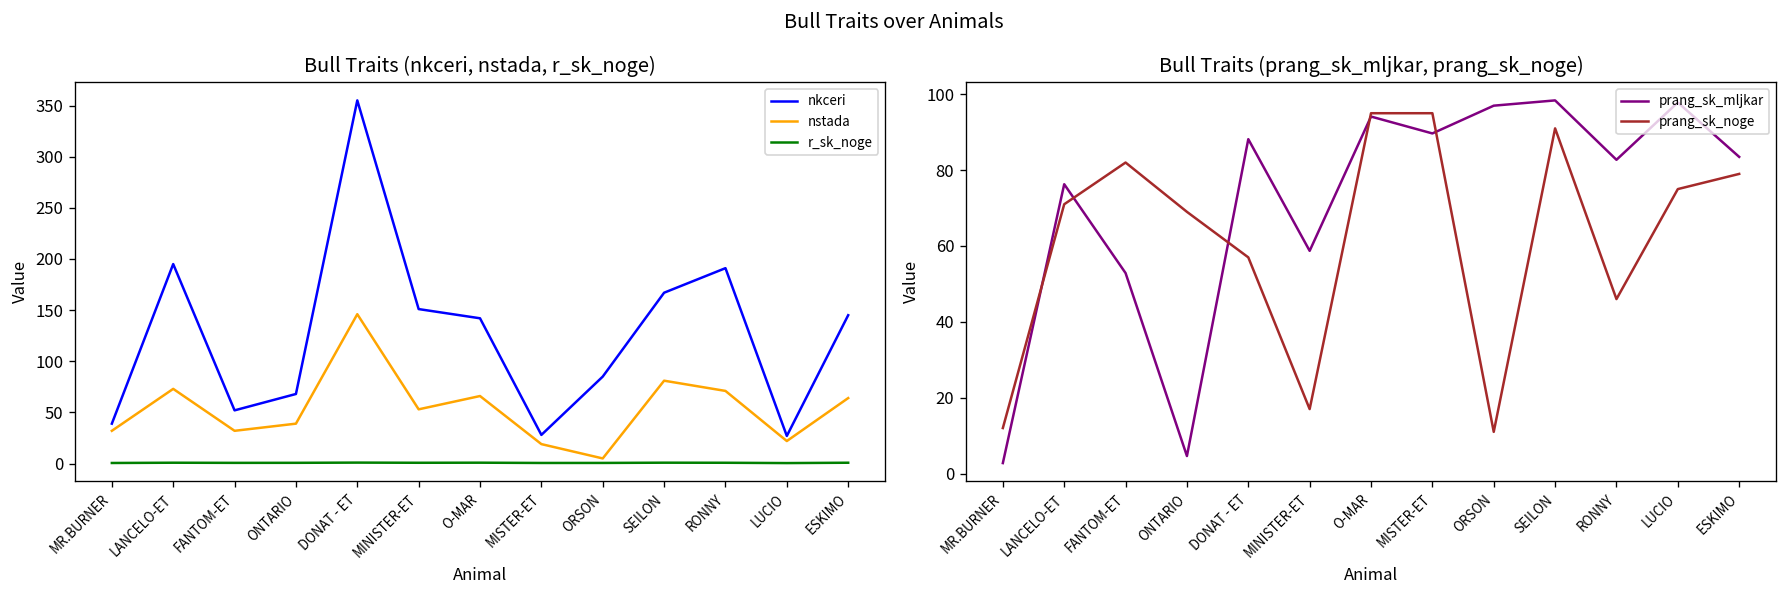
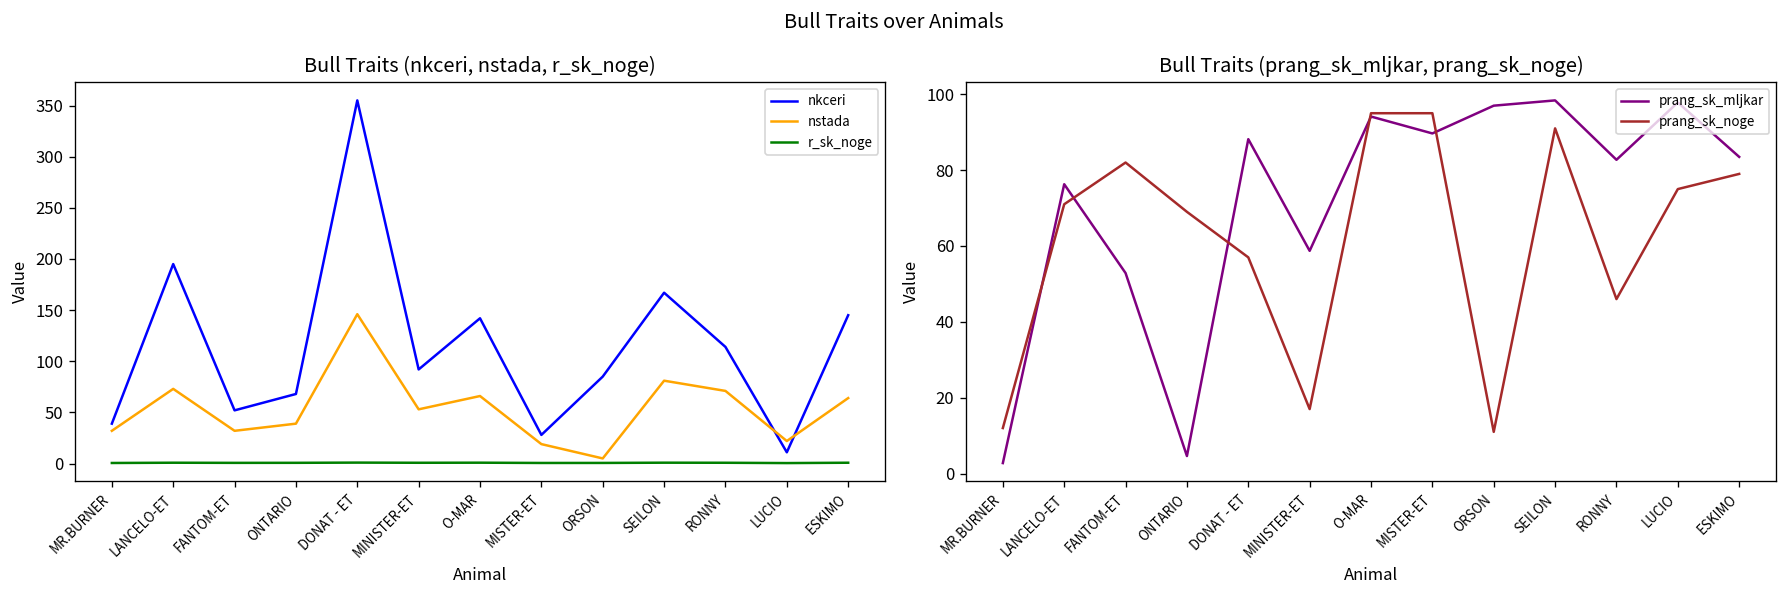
  {
    "Bull Traits (nkceri, nstada, r_sk_noge)": {
      "nkceri": {
        "MR.BURNER": 40,
        "LANCELO-ET": 200,
        "FANTOM-ET": 50,
        "ONTARIO": 70,
        "DONAT - ET": 360,
-       "MINISTER-ET": 150,
+       "MINISTER-ET": 90,
        "O-MAR": 140,
        "MISTER-ET": 30,
        "ORSON": 90,
        "SEILON": 170,
-       "RONNY": 190,
-       "LUCIO": 30,
+       "RONNY": 110,
+       "LUCIO": 10,
        "ESKIMO": 150
      },
      "nstada": {
        "MR.BURNER": 30,
        "LANCELO-ET": 70,
        "FANTOM-ET": 30,
        "ONTARIO": 40,
        "DONAT - ET": 150,
        "MINISTER-ET": 50,
        "O-MAR": 70,
        "MISTER-ET": 20,
        "ORSON": 10,
        "SEILON": 80,
        "RONNY": 70,
        "LUCIO": 20,
        "ESKIMO": 60
      },
      "r_sk_noge": {
        "MR.BURNER": 0,
        "LANCELO-ET": 0,
        "FANTOM-ET": 0,
        "ONTARIO": 0,
        "DONAT - ET": 0,
        "MINISTER-ET": 0,
        "O-MAR": 0,
        "MISTER-ET": 0,
        "ORSON": 0,
        "SEILON": 0,
        "RONNY": 0,
        "LUCIO": 0,
        "ESKIMO": 0
      }
    },
    "Bull Traits (prang_sk_mljkar, prang_sk_noge)": {
      "prang_sk_mljkar": {
        "MR.BURNER": 3,
        "LANCELO-ET": 76,
        "FANTOM-ET": 53,
        "ONTARIO": 5,
        "DONAT - ET": 88,
        "MINISTER-ET": 59,
        "O-MAR": 94,
        "MISTER-ET": 90,
        "ORSON": 97,
        "SEILON": 98,
        "RONNY": 83,
        "ESKIMO": 83
      },
      "prang_sk_noge": {
        "MR.BURNER": 12,
        "LANCELO-ET": 71,
        "FANTOM-ET": 82,
        "ONTARIO": 69,
        "DONAT - ET": 57,
        "MINISTER-ET": 17,
        "O-MAR": 95,
        "MISTER-ET": 95,
        "ORSON": 11,
        "SEILON": 91,
        "RONNY": 46,
        "LUCIO": 75,
        "ESKIMO": 79
      }
    }
  }
